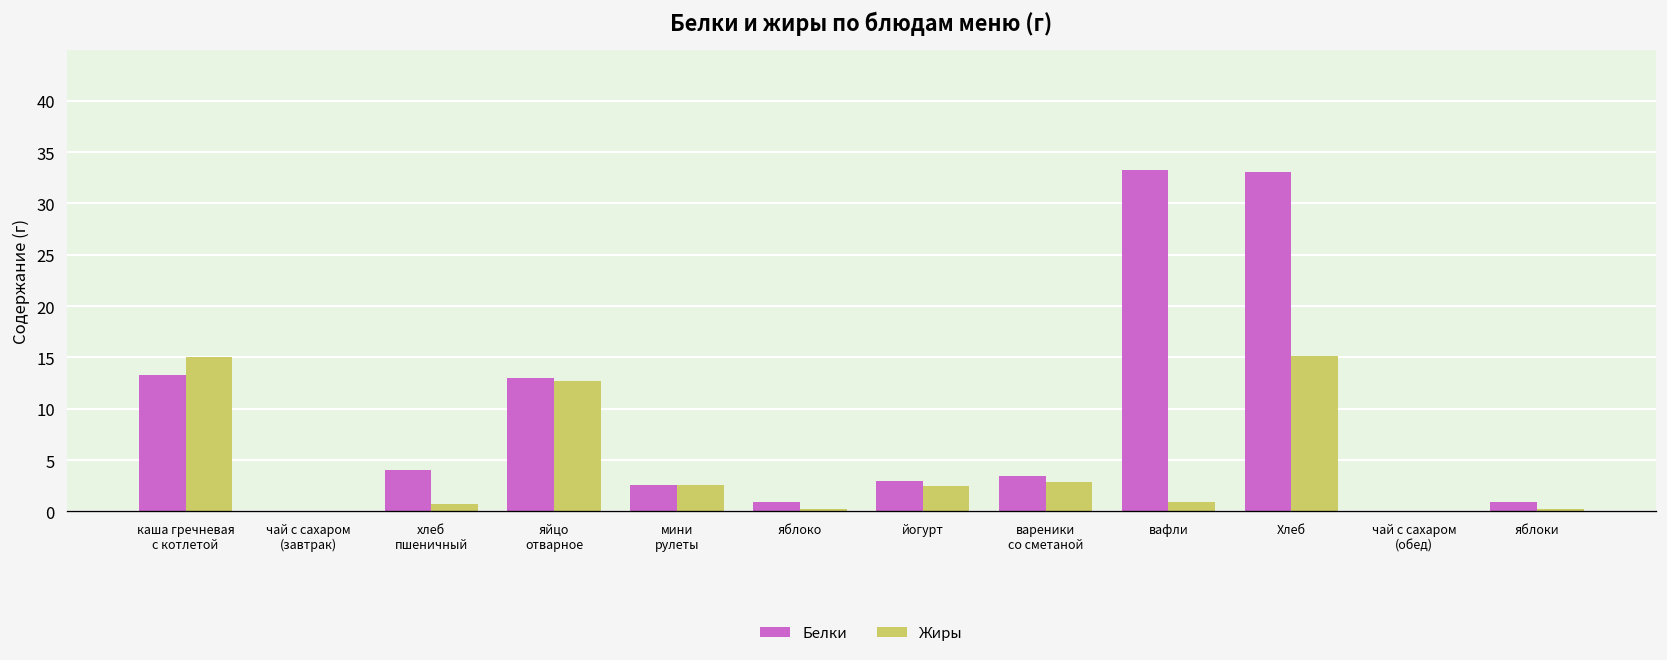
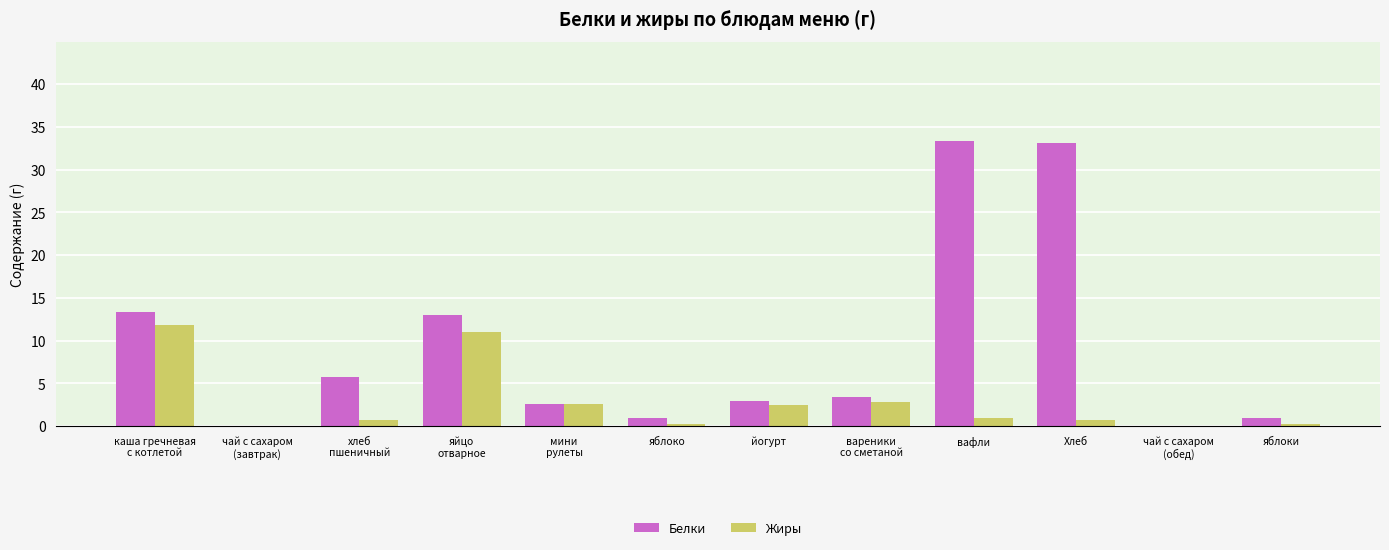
  {
    "Белки": {
      "каша гречневая с котлетой": 13,
      "чай с сахаром (завтрак)": 0,
-     "хлеб пшеничный": 4,
+     "хлеб пшеничный": 6,
      "яйцо отварное": 13,
      "мини рулеты": 3,
      "яблоко": 1,
      "йогурт": 3,
      "вареники со сметаной": 3,
      "вафли": 33,
      "Хлеб": 33,
      "чай с сахаром (обед)": 0,
      "яблоки": 1
    },
    "Жиры": {
-     "каша гречневая с котлетой": 15,
+     "каша гречневая с котлетой": 12,
      "чай с сахаром (завтрак)": 0,
      "хлеб пшеничный": 1,
-     "яйцо отварное": 13,
+     "яйцо отварное": 11,
      "мини рулеты": 3,
      "йогурт": 3,
      "вареники со сметаной": 3,
      "вафли": 1,
-     "Хлеб": 15,
+     "Хлеб": 1,
      "чай с сахаром (обед)": 0
    }
  }
